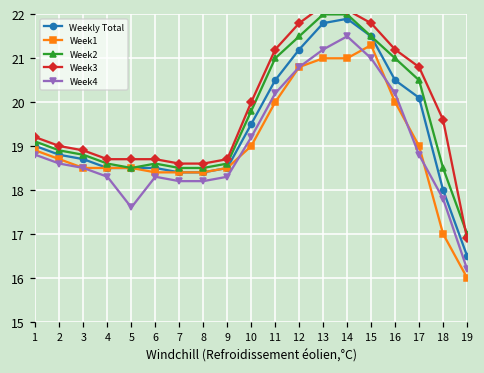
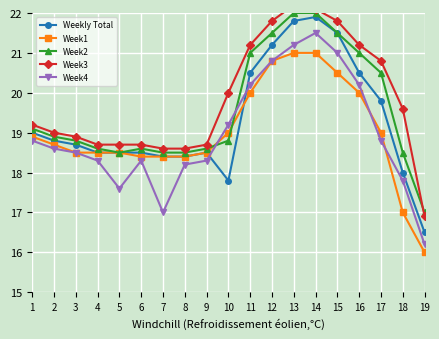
  {
    "Weekly Total": {
      "1": 19.0,
      "2": 18.8,
      "3": 18.7,
      "6": 18.5,
-     "10": 19.5,
+     "10": 17.8,
      "11": 20.5,
      "12": 21.2,
      "13": 21.8,
      "14": 21.9,
      "16": 20.5,
-     "17": 20.1,
+     "17": 19.8,
      "18": 18.0,
      "19": 16.5
    },
    "Week1": {
      "1": 18.9,
      "2": 18.7,
      "6": 18.4,
      "10": 19.0,
      "11": 20.0,
      "13": 21.0,
      "14": 21.0,
-     "15": 21.3,
+     "15": 20.5,
      "16": 20.0,
      "17": 19.0,
      "18": 17.0,
      "19": 16.0
    },
    "Week2": {
      "1": 19.1,
      "2": 18.9,
      "3": 18.8,
      "4": 18.6,
      "6": 18.6,
      "7": 18.5,
      "8": 18.5,
      "9": 18.6,
-     "10": 19.8,
+     "10": 18.8,
      "11": 21.0,
      "12": 21.5,
      "13": 22.0,
      "14": 22.0,
      "16": 21.0,
      "17": 20.5,
      "18": 18.5,
      "19": 17.0
    },
    "Week3": {
      "1": 19.2,
      "2": 19.0,
      "3": 18.9,
      "4": 18.7,
      "5": 18.7,
      "6": 18.7,
      "7": 18.6,
      "8": 18.6,
      "9": 18.7,
      "10": 20.0,
      "11": 21.2,
      "12": 21.8,
      "15": 21.8,
      "16": 21.2,
      "17": 20.8,
      "18": 19.6,
      "19": 16.9
    },
    "Week4": {
      "1": 18.8,
      "2": 18.6,
      "4": 18.3,
      "5": 17.6,
      "6": 18.3,
-     "7": 18.2,
+     "7": 17.0,
      "8": 18.2,
      "9": 18.3,
      "10": 19.2,
      "11": 20.2,
      "13": 21.2,
      "14": 21.5,
      "15": 21.0,
      "16": 20.2,
      "17": 18.8,
      "18": 17.8,
      "19": 16.2
    }
  }
